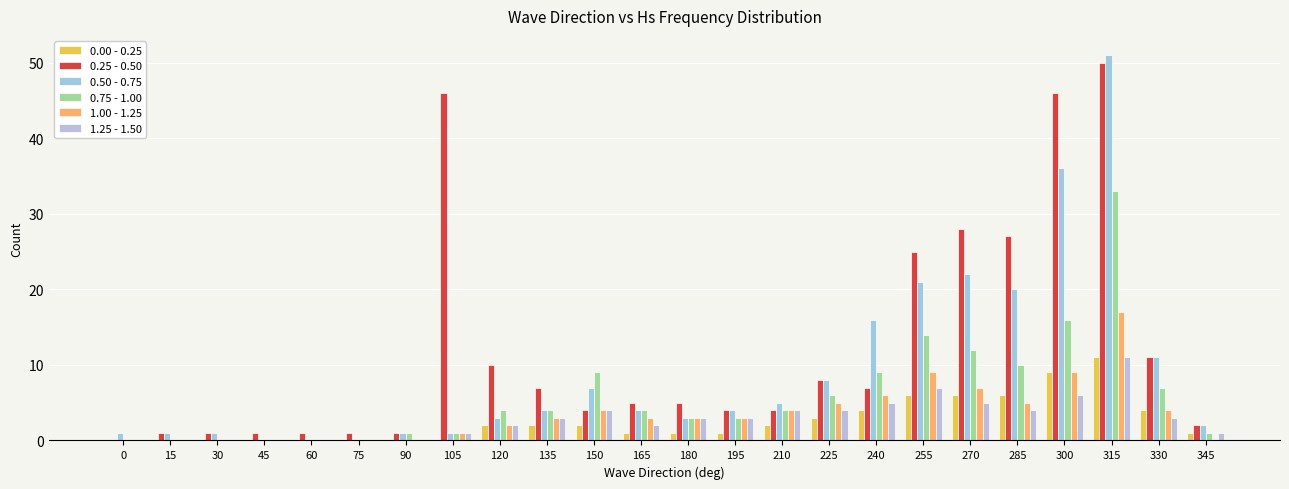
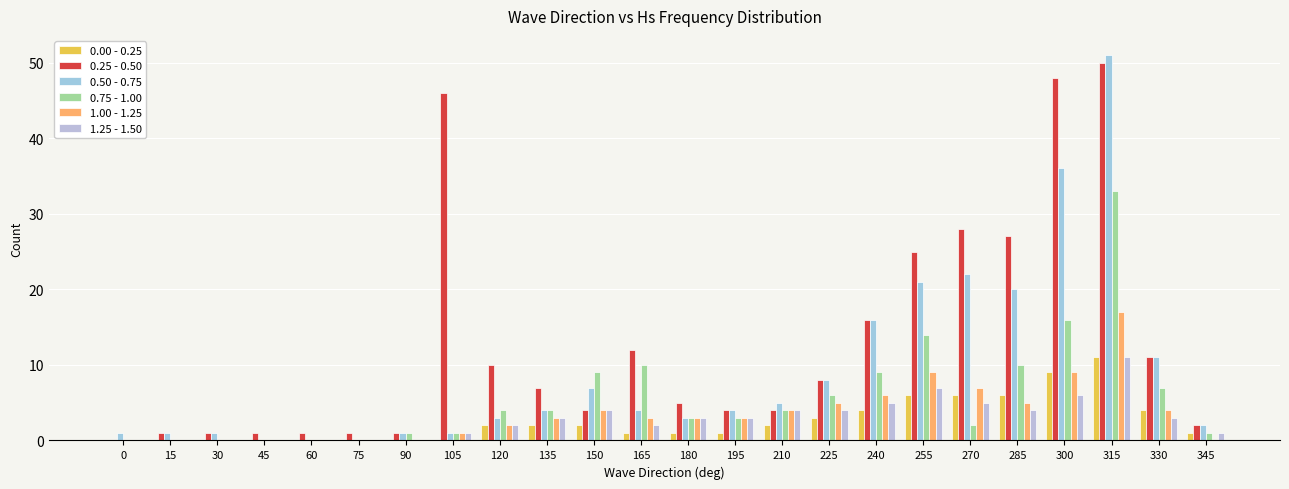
  {
    "0.25 - 0.50": {
      "0": 0,
      "15": 1,
      "30": 1,
      "45": 1,
      "60": 1,
      "75": 1,
      "90": 1,
      "105": 46,
      "120": 10,
      "135": 7,
      "150": 4,
-     "165": 5,
+     "165": 12,
      "180": 5,
      "195": 4,
      "210": 4,
      "225": 8,
-     "240": 7,
+     "240": 16,
      "255": 25,
      "270": 28,
      "285": 27,
-     "300": 46,
+     "300": 48,
      "315": 50,
      "330": 11,
      "345": 2
    },
    "0.75 - 1.00": {
      "0": 0,
      "15": 0,
      "30": 0,
      "45": 0,
      "60": 0,
      "75": 0,
      "90": 1,
      "105": 1,
      "120": 4,
      "135": 4,
      "150": 9,
-     "165": 4,
+     "165": 10,
      "180": 3,
      "195": 3,
      "210": 4,
      "225": 6,
      "240": 9,
      "255": 14,
-     "270": 12,
+     "270": 2,
      "285": 10,
      "300": 16,
      "315": 33,
      "330": 7,
      "345": 1
    }
  }
